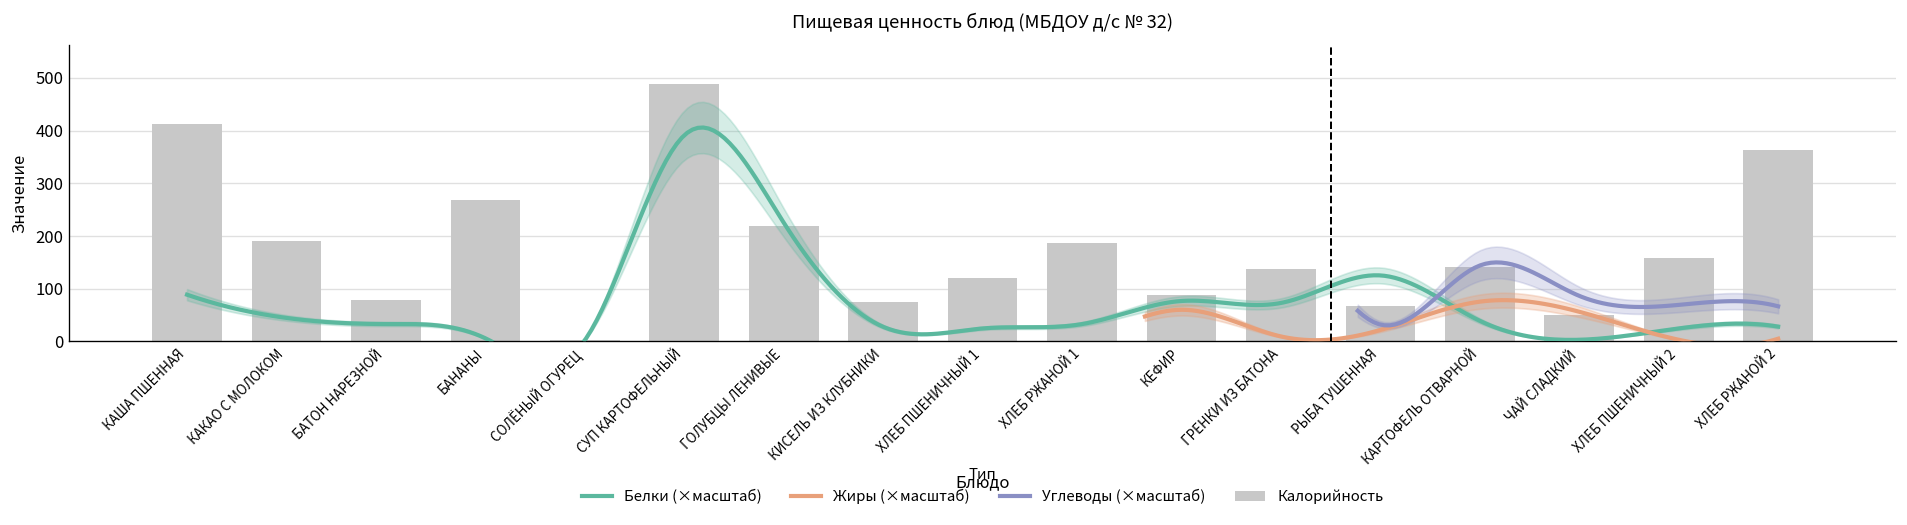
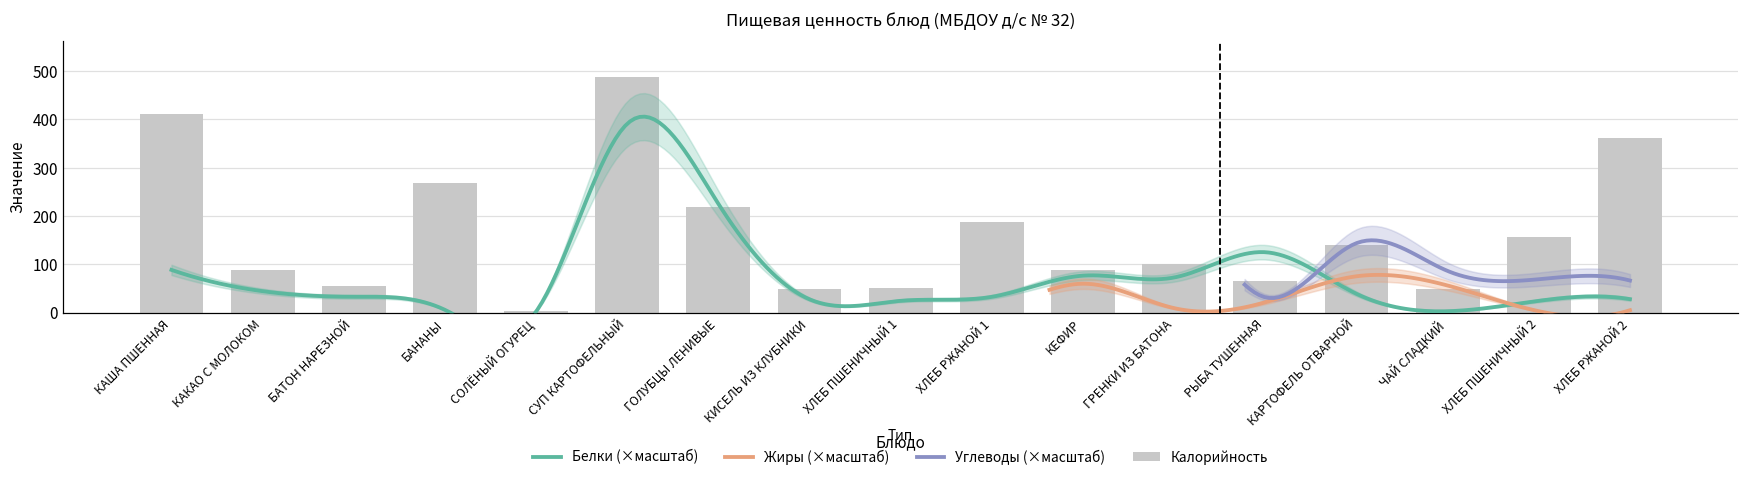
  {
    "Калорийность": {
      "КАША ПШЕННАЯ": 410,
-     "КАКАО С МОЛОКОМ": 190,
-     "БАТОН НАРЕЗНОЙ": 80,
+     "КАКАО С МОЛОКОМ": 90,
+     "БАТОН НАРЕЗНОЙ": 60,
      "БАНАНЫ": 270,
      "СУП КАРТОФЕЛЬНЫЙ": 490,
      "ГОЛУБЦЫ ЛЕНИВЫЕ": 220,
-     "КИСЕЛЬ ИЗ КЛУБНИКИ": 70,
-     "ХЛЕБ ПШЕНИЧНЫЙ 1": 120,
+     "КИСЕЛЬ ИЗ КЛУБНИКИ": 50,
+     "ХЛЕБ ПШЕНИЧНЫЙ 1": 50,
      "ХЛЕБ РЖАНОЙ 1": 190,
      "КЕФИР": 90,
-     "ГРЕНКИ ИЗ БАТОНА": 140,
+     "ГРЕНКИ ИЗ БАТОНА": 100,
      "РЫБА ТУШЕННАЯ": 70,
      "КАРТОФЕЛЬ ОТВАРНОЙ": 140,
      "ЧАЙ СЛАДКИЙ": 50,
      "ХЛЕБ ПШЕНИЧНЫЙ 2": 160,
      "ХЛЕБ РЖАНОЙ 2": 360
    }
  }
